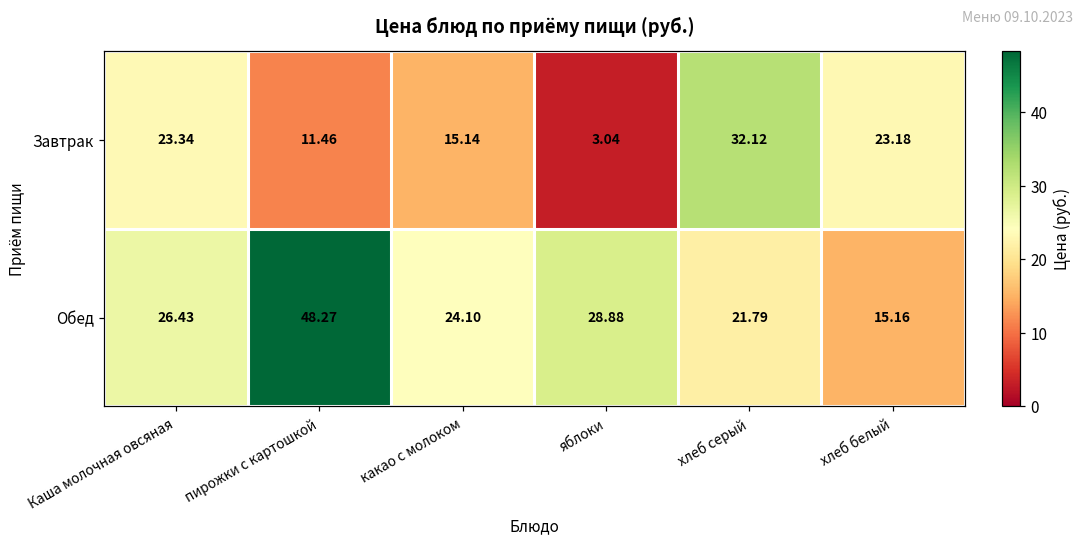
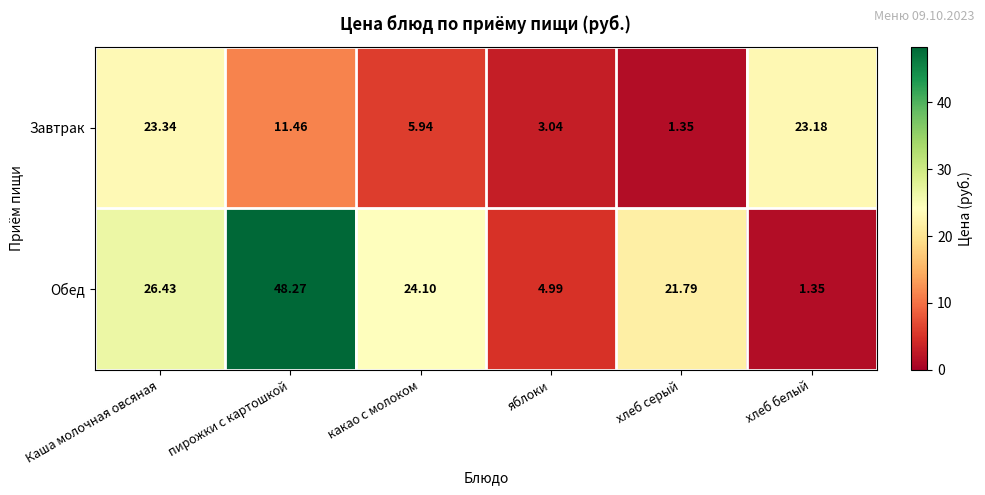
  {
    "Завтрак": {
      "Каша молочная овсяная": 23.34,
      "пирожки с картошкой": 11.46,
-     "какао с молоком": 15.14,
+     "какао с молоком": 5.94,
      "яблоки": 3.04,
-     "хлеб серый": 32.12,
+     "хлеб серый": 1.35,
      "хлеб белый": 23.18
    },
    "Обед": {
      "Каша молочная овсяная": 26.43,
      "пирожки с картошкой": 48.27,
      "какао с молоком": 24.10,
-     "яблоки": 28.88,
+     "яблоки": 4.99,
      "хлеб серый": 21.79,
-     "хлеб белый": 15.16
+     "хлеб белый": 1.35
    }
  }
